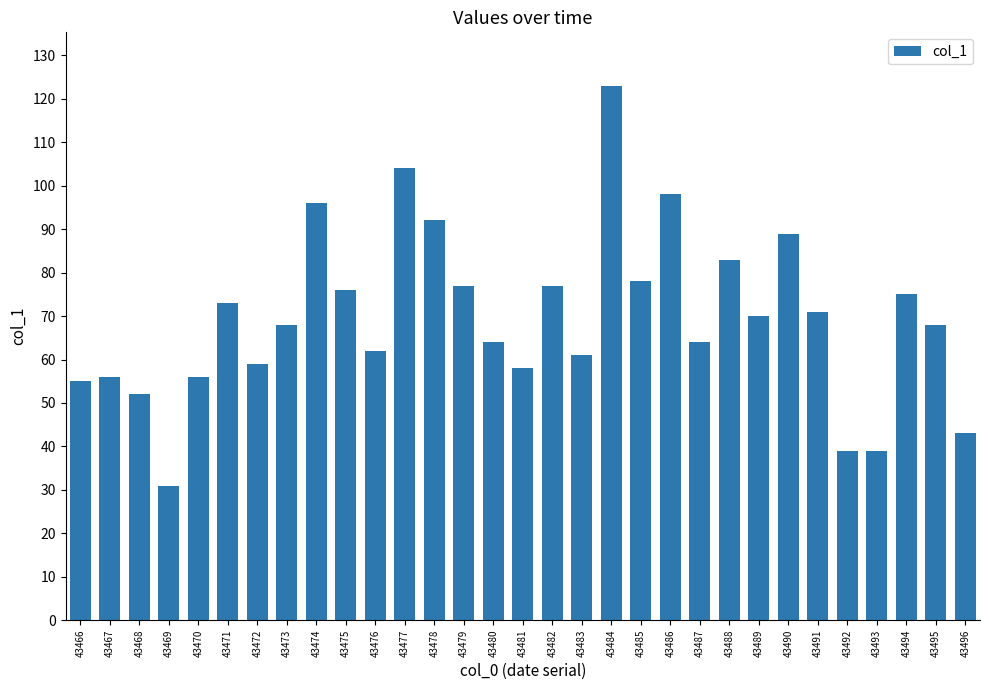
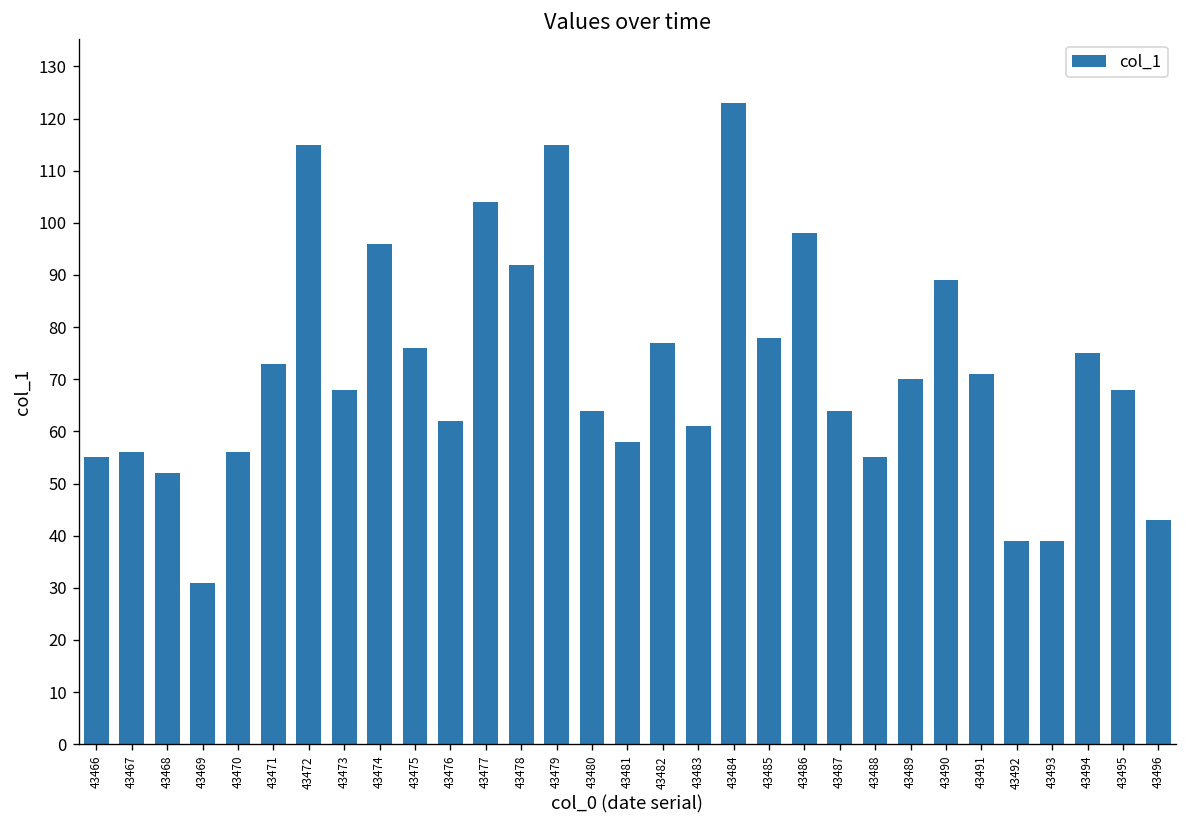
  {
    "43466": 55,
    "43467": 56,
    "43468": 52,
    "43469": 31,
    "43470": 56,
    "43471": 73,
-   "43472": 59,
+   "43472": 115,
    "43473": 68,
    "43474": 96,
    "43475": 76,
    "43476": 62,
    "43477": 104,
    "43478": 92,
-   "43479": 77,
+   "43479": 115,
    "43480": 64,
    "43481": 58,
    "43482": 77,
    "43483": 61,
    "43484": 123,
    "43485": 78,
    "43486": 98,
    "43487": 64,
-   "43488": 83,
+   "43488": 55,
    "43489": 70,
    "43490": 89,
    "43491": 71,
    "43492": 39,
    "43493": 39,
    "43494": 75,
    "43495": 68,
    "43496": 43
  }
